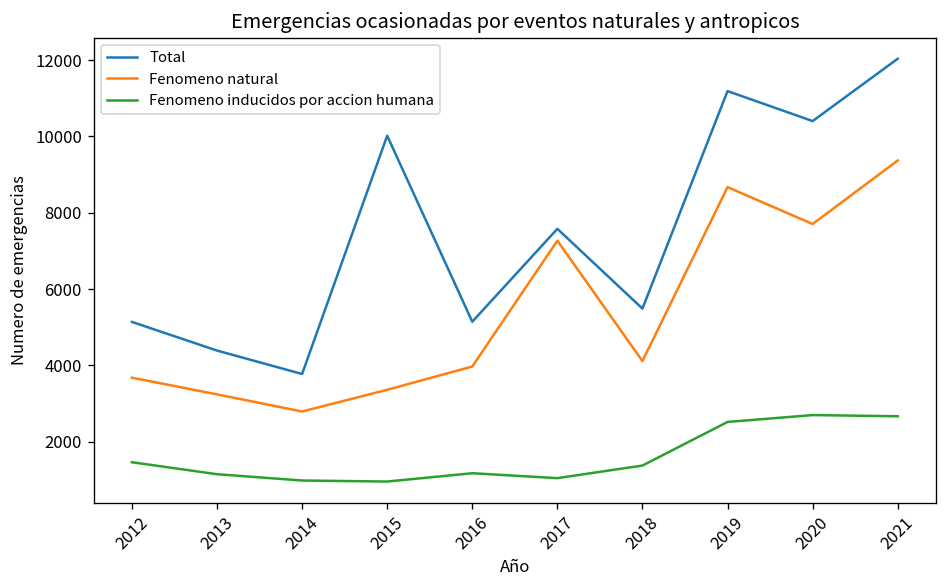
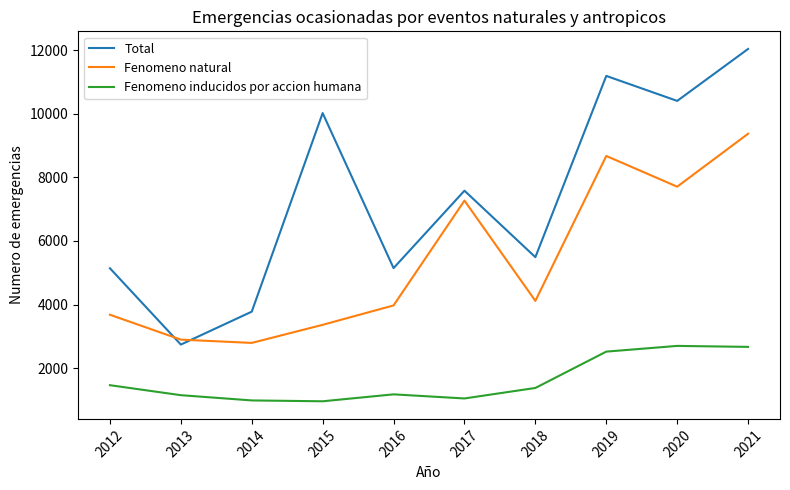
  {
    "Total": {
      "2012": 5100,
-     "2013": 4400,
+     "2013": 2700,
      "2014": 3800,
      "2015": 10000,
      "2016": 5100,
      "2017": 7600,
      "2018": 5500,
      "2019": 11200,
      "2020": 10400,
      "2021": 12000
    },
    "Fenomeno natural": {
      "2012": 3700,
-     "2013": 3200,
+     "2013": 2900,
      "2014": 2800,
      "2015": 3400,
      "2016": 4000,
      "2017": 7300,
      "2018": 4100,
      "2019": 8700,
      "2020": 7700,
      "2021": 9400
    },
    "Fenomeno inducidos por accion humana": {
      "2012": 1500,
      "2013": 1100,
      "2014": 1000,
      "2015": 1000,
      "2016": 1200,
      "2017": 1000,
      "2018": 1400,
      "2019": 2500,
      "2020": 2700,
      "2021": 2700
    }
  }
